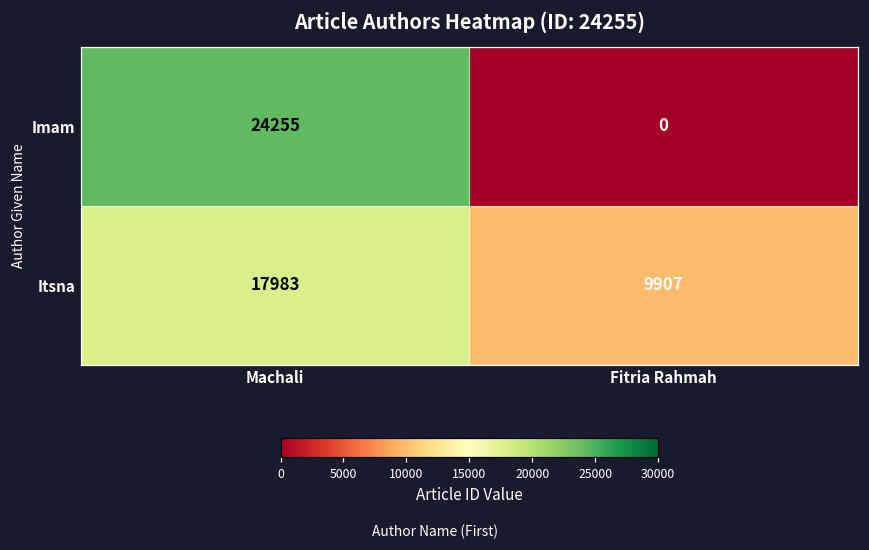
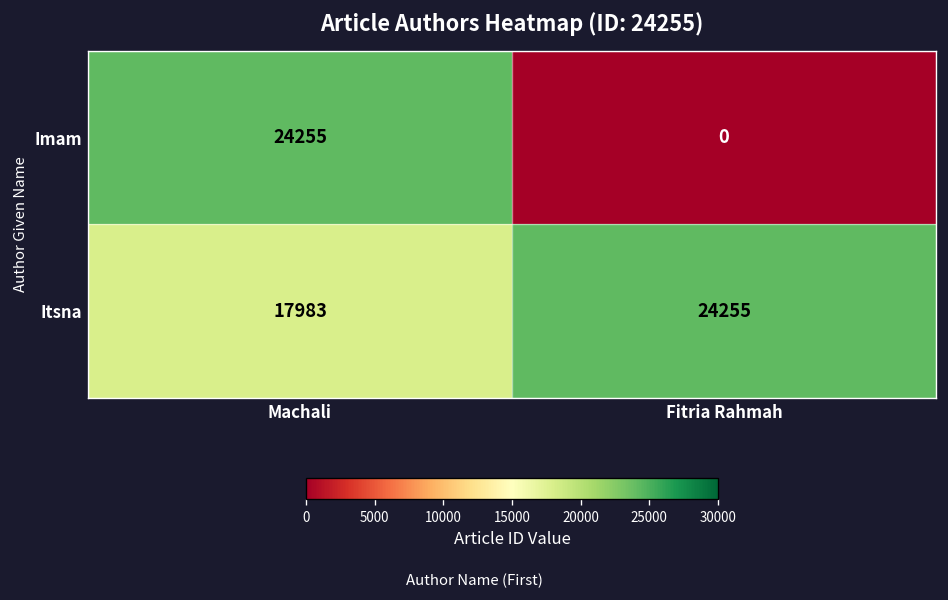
  {
    "Imam": {
      "Machali": 24255,
      "Fitria Rahmah": 0
    },
    "Itsna": {
      "Machali": 17983,
-     "Fitria Rahmah": 9907
+     "Fitria Rahmah": 24255
    }
  }
